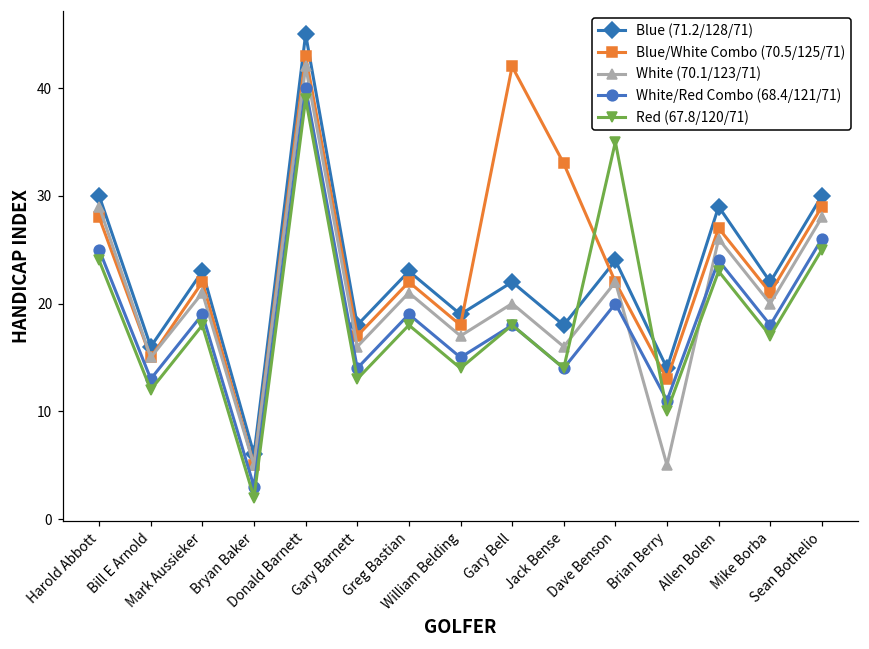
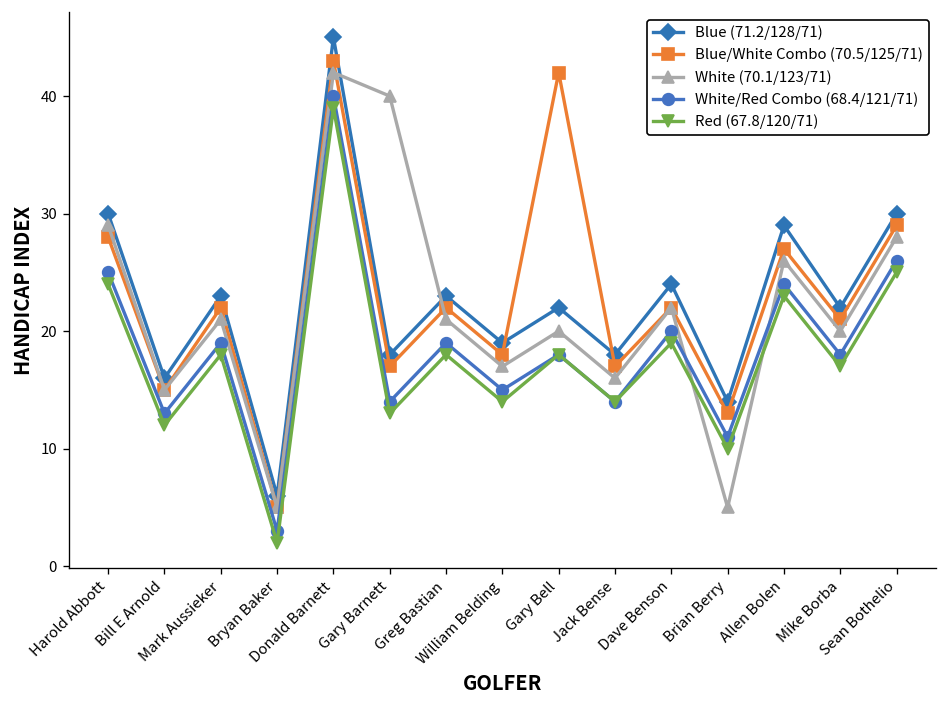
  {
    "Blue/White Combo (70.5/125/71)": {
      "Harold Abbott": 28,
      "Mark Aussieker": 22,
      "Donald Barnett": 43,
      "Gary Barnett": 17,
      "Greg Bastian": 22,
      "William Belding": 18,
      "Gary Bell": 42,
-     "Jack Bense": 33,
+     "Jack Bense": 17,
      "Brian Berry": 13,
      "Allen Bolen": 27,
      "Mike Borba": 21,
      "Sean Bothelio": 29
    },
    "White (70.1/123/71)": {
      "Harold Abbott": 29,
      "Mark Aussieker": 21,
      "Donald Barnett": 42,
-     "Gary Barnett": 16,
+     "Gary Barnett": 40,
      "Greg Bastian": 21,
      "William Belding": 17,
      "Gary Bell": 20,
      "Jack Bense": 16,
      "Brian Berry": 5,
      "Allen Bolen": 26,
      "Mike Borba": 20,
      "Sean Bothelio": 28
    },
    "Red (67.8/120/71)": {
      "Harold Abbott": 24,
      "Bill E Arnold": 12,
      "Mark Aussieker": 18,
      "Bryan Baker": 2,
      "Donald Barnett": 39,
      "Gary Barnett": 13,
      "Greg Bastian": 18,
      "William Belding": 14,
-     "Dave Benson": 35,
+     "Dave Benson": 19,
      "Brian Berry": 10,
      "Allen Bolen": 23,
      "Mike Borba": 17,
      "Sean Bothelio": 25
    }
  }
